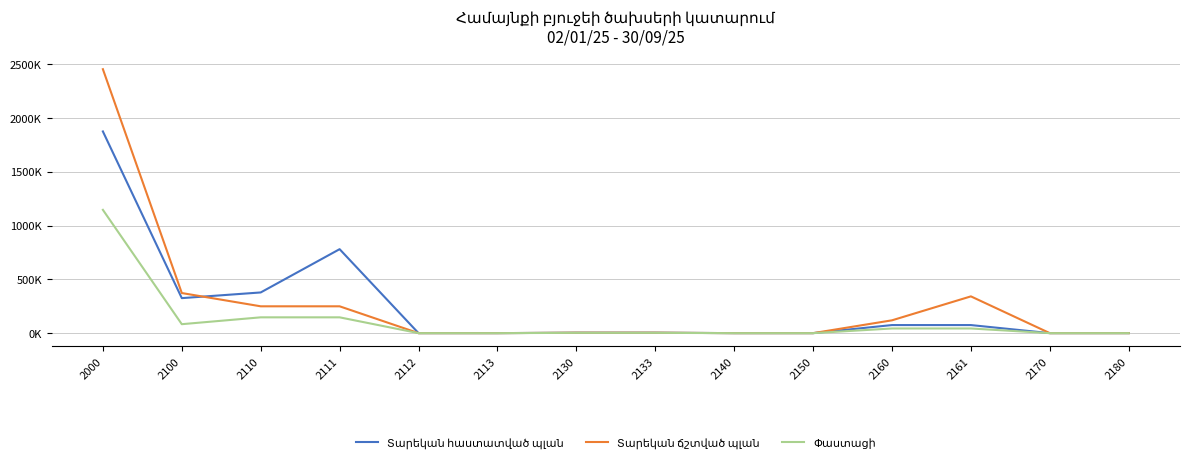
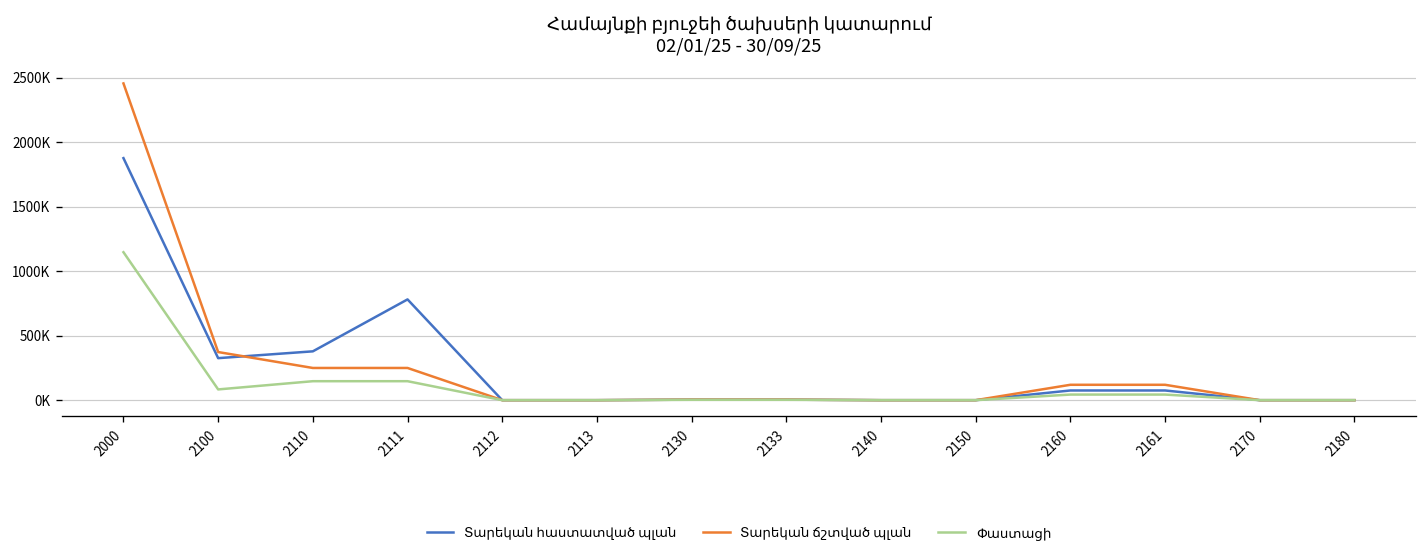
  {
    "Տարեկան հաստատված պլան": {
      "2000": 1880000,
      "2100": 330000,
      "2110": 380000,
      "2111": 780000,
      "2160": 80000,
      "2161": 80000
    },
    "Տարեկան ճշտված պլան": {
      "2000": 2450000,
      "2100": 370000,
      "2110": 250000,
      "2111": 250000,
      "2160": 120000,
-     "2161": 340000
+     "2161": 120000
    },
    "Փաստացի": {
      "2000": 1150000,
      "2100": 80000,
      "2110": 150000,
      "2111": 150000,
      "2160": 40000,
      "2161": 40000
    }
  }
